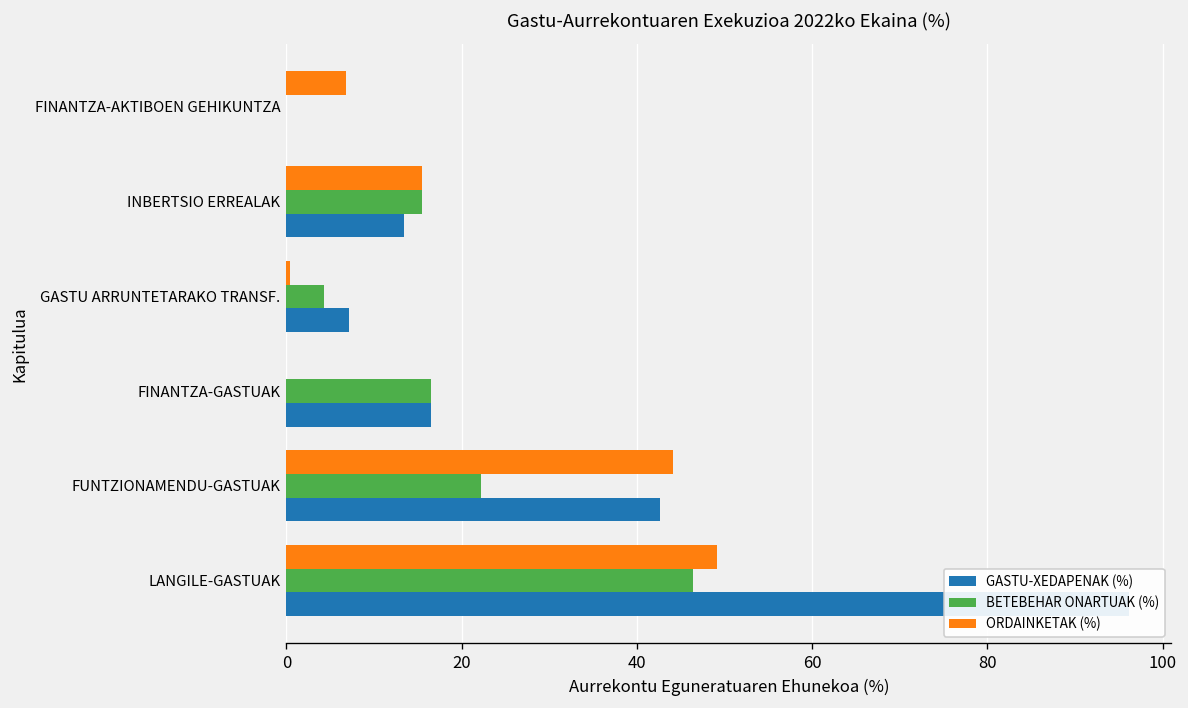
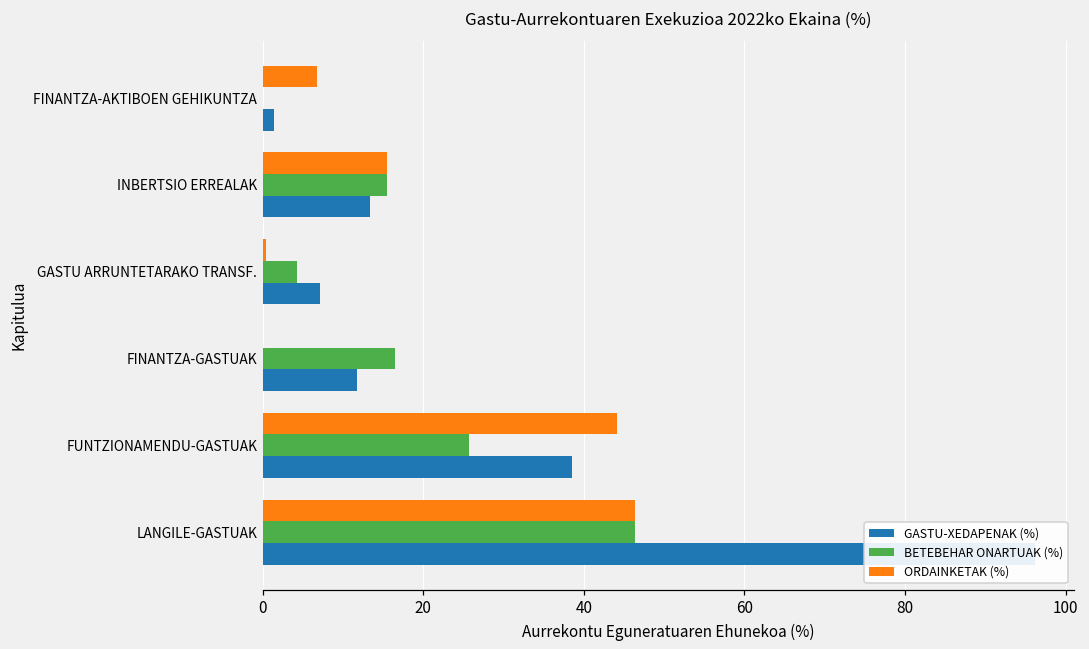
  {
    "GASTU-XEDAPENAK (%)": {
-     "FINANTZA-AKTIBOEN GEHIKUNTZA": 0,
+     "FINANTZA-AKTIBOEN GEHIKUNTZA": 1,
      "INBERTSIO ERREALAK": 13,
      "GASTU ARRUNTETARAKO TRANSF.": 7,
-     "FINANTZA-GASTUAK": 17,
-     "FUNTZIONAMENDU-GASTUAK": 43
+     "FINANTZA-GASTUAK": 12,
+     "FUNTZIONAMENDU-GASTUAK": 39
    },
    "BETEBEHAR ONARTUAK (%)": {
      "FINANTZA-AKTIBOEN GEHIKUNTZA": 0,
      "INBERTSIO ERREALAK": 15,
      "GASTU ARRUNTETARAKO TRANSF.": 4,
      "FINANTZA-GASTUAK": 17,
-     "FUNTZIONAMENDU-GASTUAK": 22,
+     "FUNTZIONAMENDU-GASTUAK": 26,
      "LANGILE-GASTUAK": 46
    },
    "ORDAINKETAK (%)": {
      "FINANTZA-AKTIBOEN GEHIKUNTZA": 7,
      "INBERTSIO ERREALAK": 15,
      "GASTU ARRUNTETARAKO TRANSF.": 0,
      "FINANTZA-GASTUAK": 0,
      "FUNTZIONAMENDU-GASTUAK": 44,
-     "LANGILE-GASTUAK": 49
+     "LANGILE-GASTUAK": 46
    }
  }
